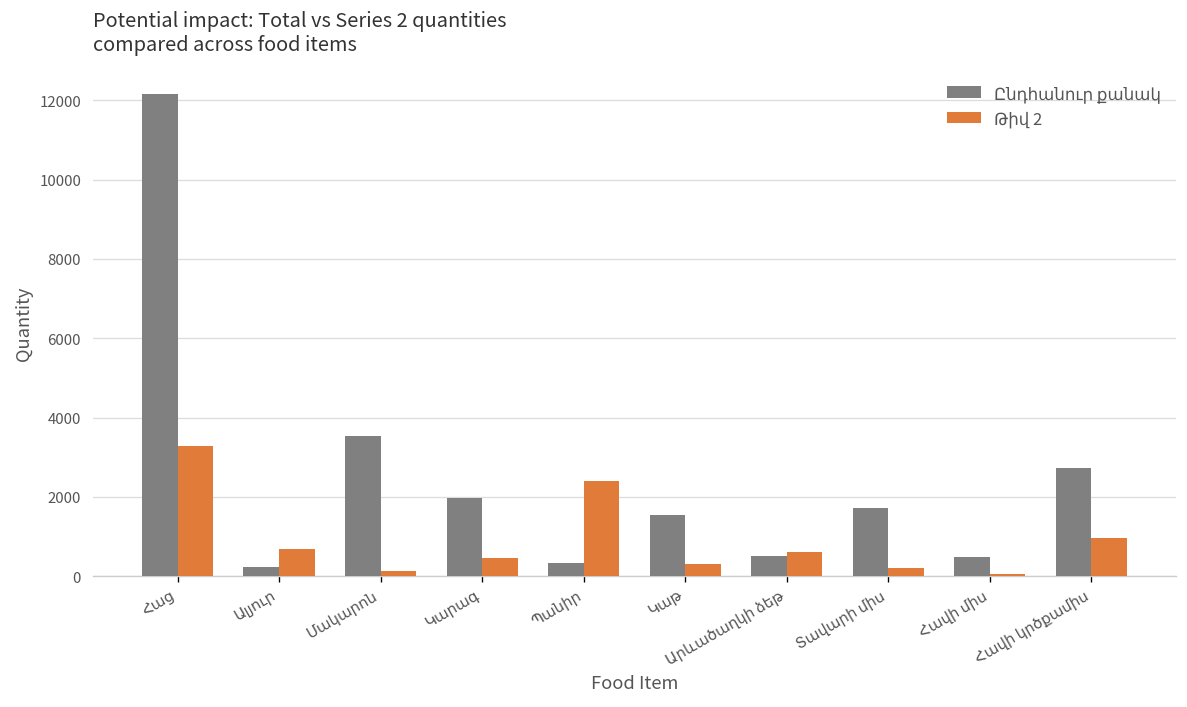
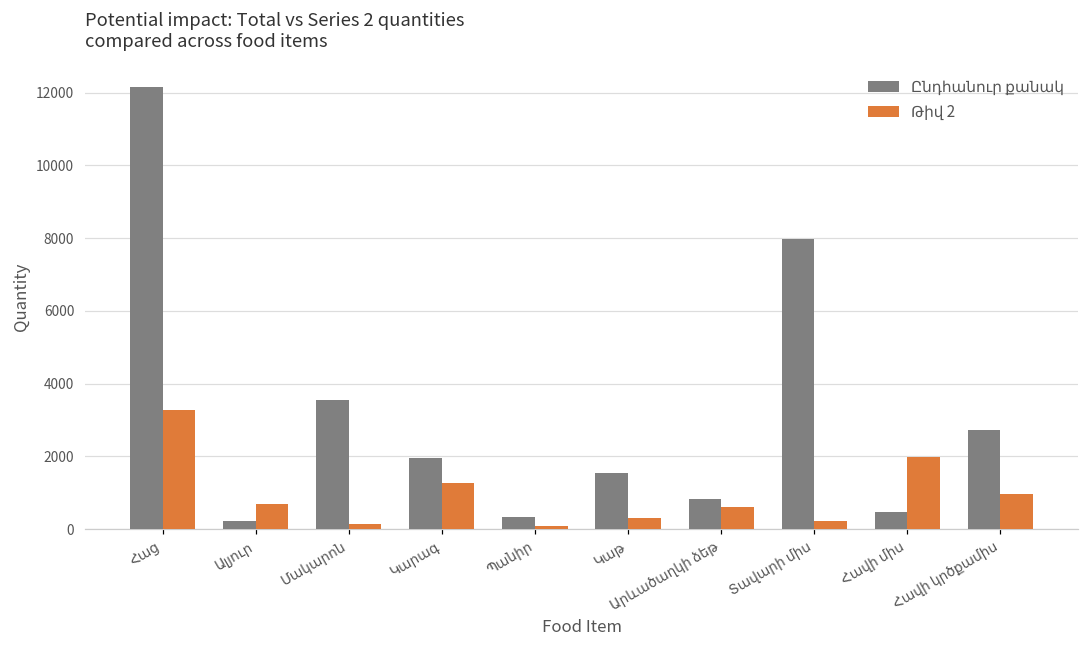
  {
    "Ընդհանուր քանակ": {
      "Հաց": 12200,
      "Ալյուր": 200,
      "Մակարոն": 3500,
      "Կարագ": 2000,
      "Պանիր": 300,
      "Կաթ": 1600,
-     "Արևածաղկի ձեթ": 500,
-     "Տավարի միս": 1700,
+     "Արևածաղկի ձեթ": 800,
+     "Տավարի միս": 8000,
      "Հավի միս": 500,
      "Հավի կրծքամիս": 2700
    },
    "Թիվ 2": {
      "Հաց": 3300,
      "Ալյուր": 700,
      "Մակարոն": 100,
-     "Կարագ": 500,
-     "Պանիր": 2400,
+     "Կարագ": 1300,
+     "Պանիր": 100,
      "Կաթ": 300,
      "Արևածաղկի ձեթ": 600,
      "Տավարի միս": 200,
-     "Հավի միս": 100,
+     "Հավի միս": 2000,
      "Հավի կրծքամիս": 1000
    }
  }
